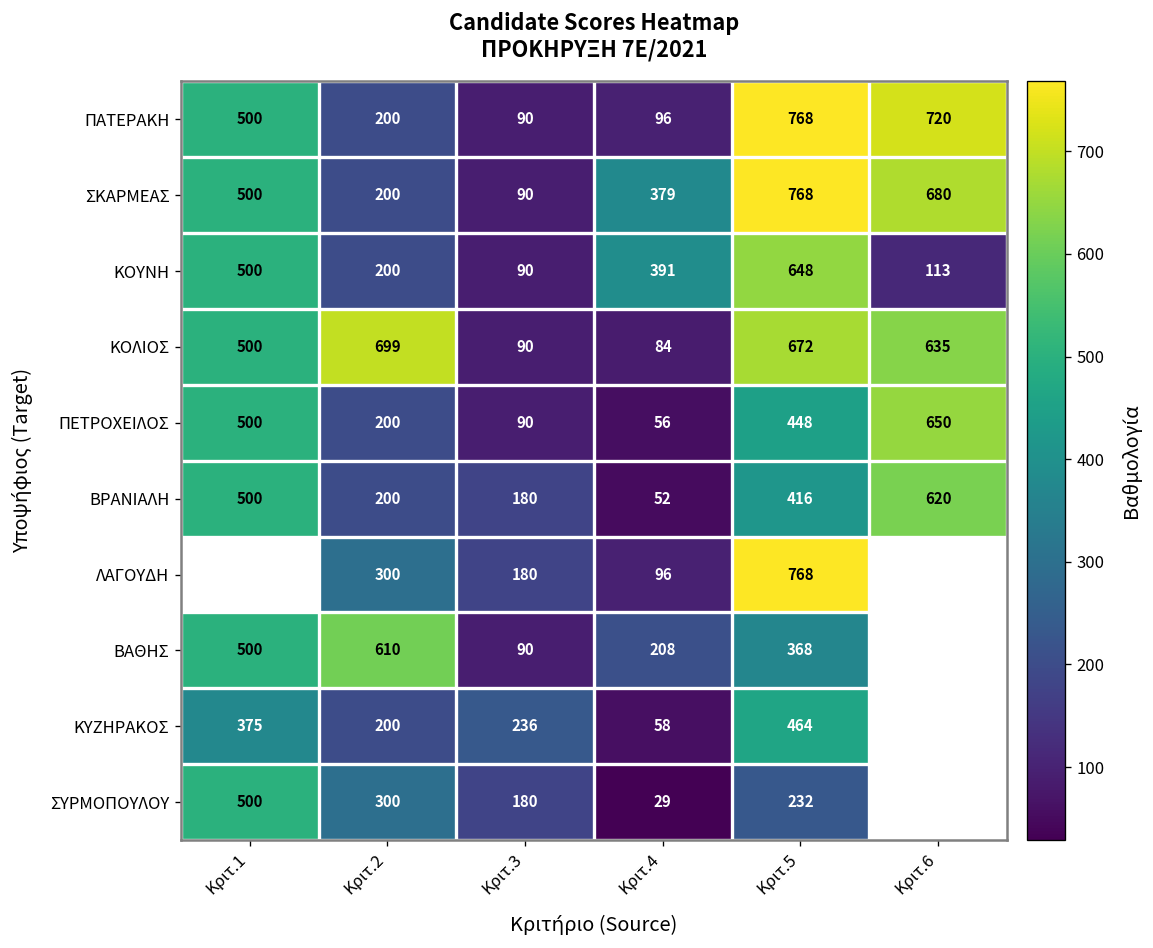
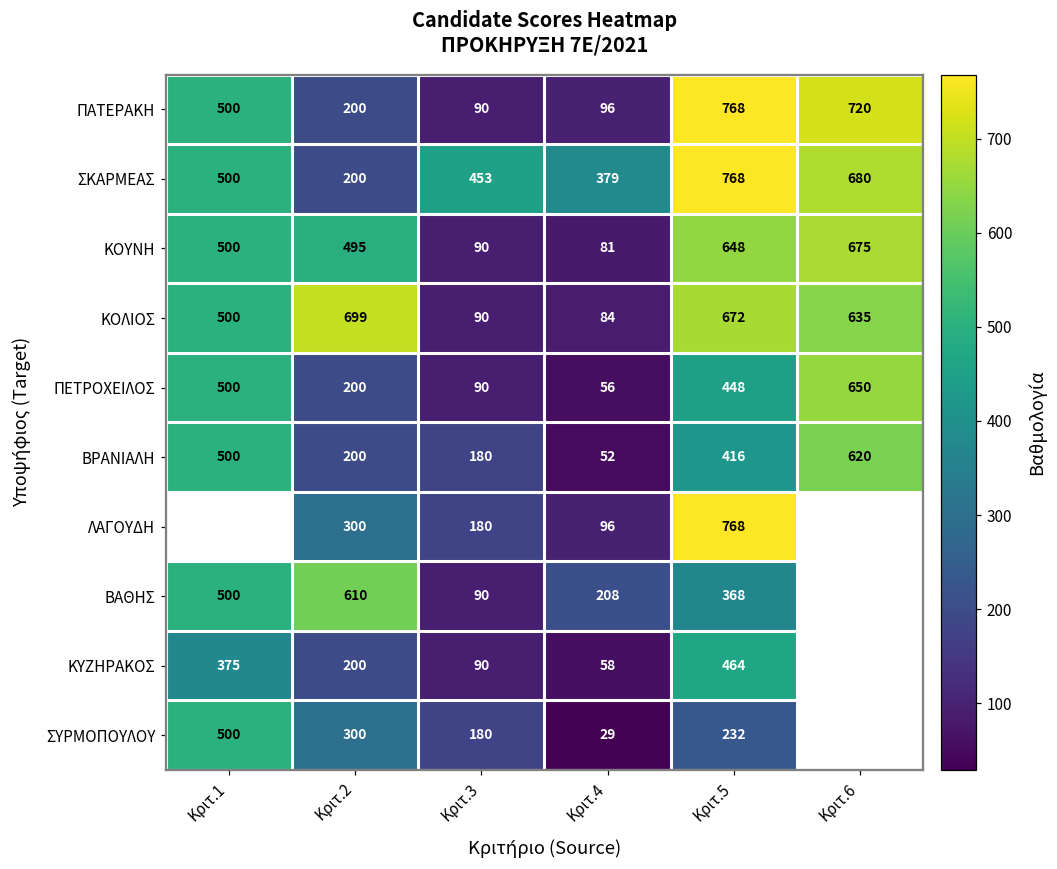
  {
    "ΠΑΤΕΡΑΚΗ": {
      "Κριτ.1": 500,
      "Κριτ.2": 200,
      "Κριτ.3": 90,
      "Κριτ.4": 96,
      "Κριτ.5": 768,
      "Κριτ.6": 720
    },
    "ΣΚΑΡΜΕΑΣ": {
      "Κριτ.1": 500,
      "Κριτ.2": 200,
-     "Κριτ.3": 90,
+     "Κριτ.3": 453,
      "Κριτ.4": 379,
      "Κριτ.5": 768,
      "Κριτ.6": 680
    },
    "ΚΟΥΝΗ": {
      "Κριτ.1": 500,
-     "Κριτ.2": 200,
+     "Κριτ.2": 495,
      "Κριτ.3": 90,
-     "Κριτ.4": 391,
+     "Κριτ.4": 81,
      "Κριτ.5": 648,
-     "Κριτ.6": 113
+     "Κριτ.6": 675
    },
    "ΚΟΛΙΟΣ": {
      "Κριτ.1": 500,
      "Κριτ.2": 699,
      "Κριτ.3": 90,
      "Κριτ.4": 84,
      "Κριτ.5": 672,
      "Κριτ.6": 635
    },
    "ΠΕΤΡΟΧΕΙΛΟΣ": {
      "Κριτ.1": 500,
      "Κριτ.2": 200,
      "Κριτ.3": 90,
      "Κριτ.4": 56,
      "Κριτ.5": 448,
      "Κριτ.6": 650
    },
    "ΒΡΑΝΙΑΛΗ": {
      "Κριτ.1": 500,
      "Κριτ.2": 200,
      "Κριτ.3": 180,
      "Κριτ.4": 52,
      "Κριτ.5": 416,
      "Κριτ.6": 620
    },
    "ΛΑΓΟΥΔΗ": {
      "Κριτ.2": 300,
      "Κριτ.3": 180,
      "Κριτ.4": 96,
      "Κριτ.5": 768
    },
    "ΒΑΘΗΣ": {
      "Κριτ.1": 500,
      "Κριτ.2": 610,
      "Κριτ.3": 90,
      "Κριτ.4": 208,
      "Κριτ.5": 368
    },
    "ΚΥΖΗΡΑΚΟΣ": {
      "Κριτ.1": 375,
      "Κριτ.2": 200,
-     "Κριτ.3": 236,
+     "Κριτ.3": 90,
      "Κριτ.4": 58,
      "Κριτ.5": 464
    },
    "ΣΥΡΜΟΠΟΥΛΟΥ": {
      "Κριτ.1": 500,
      "Κριτ.2": 300,
      "Κριτ.3": 180,
      "Κριτ.4": 29,
      "Κριτ.5": 232
    }
  }
